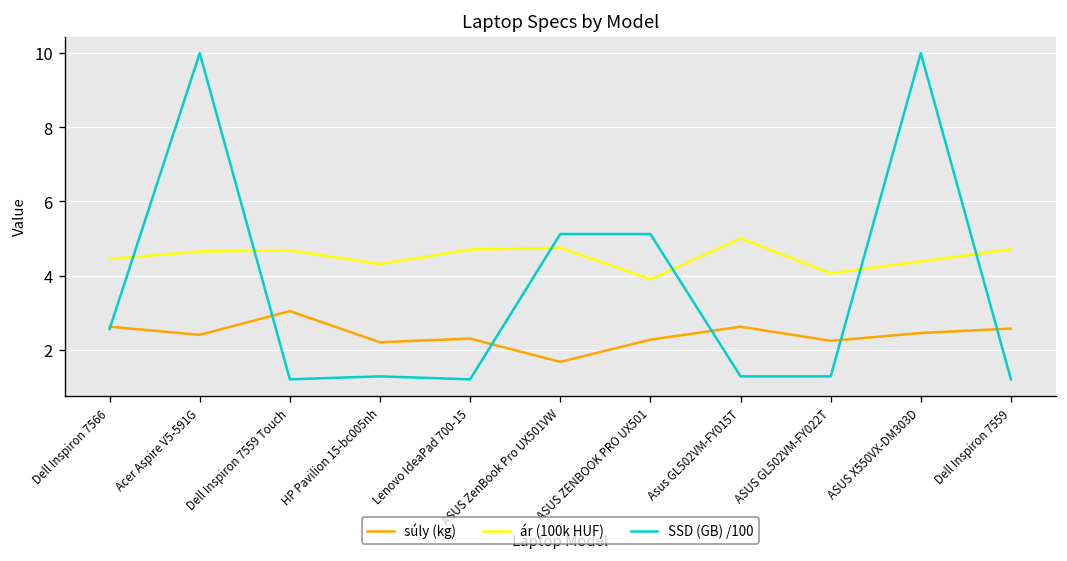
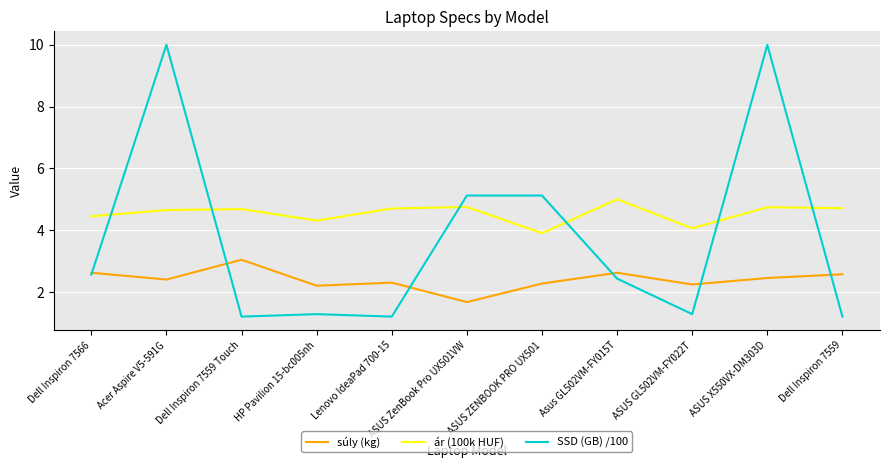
  {
    "súly (kg)": {
      "Acer Aspire V5-591G": 2.4,
      "Dell Inspiron 7559 Touch": 3.0,
      "HP Pavilion 15-bc005nh": 2.2,
      "Lenovo IdeaPad 700-15": 2.3,
      "ASUS ZenBook Pro UX501VW": 1.7,
      "ASUS ZENBOOK PRO UX501": 2.3,
      "Asus GL502VM-FY015T": 2.6,
      "ASUS GL502VM-FY022T": 2.2,
      "ASUS X550VX-DM303D": 2.5,
      "Dell Inspiron 7559": 2.6
    },
    "ár (100k HUF)": {
      "Dell Inspiron 7566": 4.4,
      "Acer Aspire V5-591G": 4.7,
      "Dell Inspiron 7559 Touch": 4.7,
      "HP Pavilion 15-bc005nh": 4.3,
      "Lenovo IdeaPad 700-15": 4.7,
      "ASUS ZenBook Pro UX501VW": 4.8,
      "ASUS ZENBOOK PRO UX501": 3.9,
      "Asus GL502VM-FY015T": 5.0,
      "ASUS GL502VM-FY022T": 4.1,
-     "ASUS X550VX-DM303D": 4.4,
+     "ASUS X550VX-DM303D": 4.7,
      "Dell Inspiron 7559": 4.7
    },
    "SSD (GB) /100": {
      "Acer Aspire V5-591G": 10.0,
      "Dell Inspiron 7559 Touch": 1.2,
      "HP Pavilion 15-bc005nh": 1.3,
      "Lenovo IdeaPad 700-15": 1.2,
      "ASUS ZenBook Pro UX501VW": 5.1,
      "ASUS ZENBOOK PRO UX501": 5.1,
-     "Asus GL502VM-FY015T": 1.3,
+     "Asus GL502VM-FY015T": 2.4,
      "ASUS GL502VM-FY022T": 1.3,
      "ASUS X550VX-DM303D": 10.0,
      "Dell Inspiron 7559": 1.2
    }
  }
